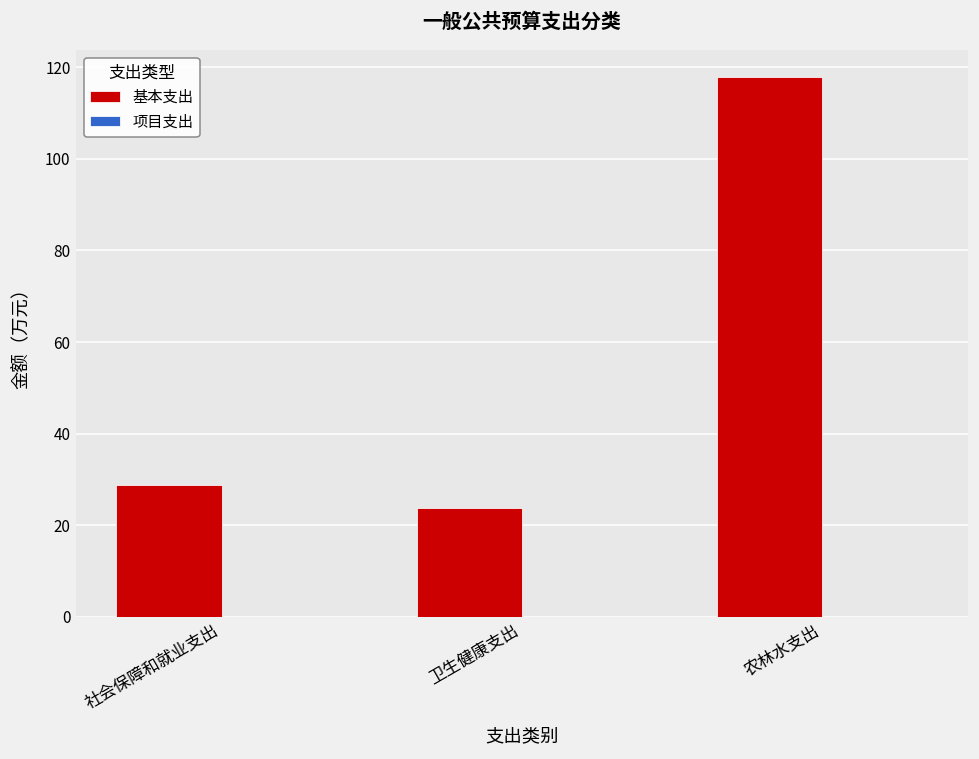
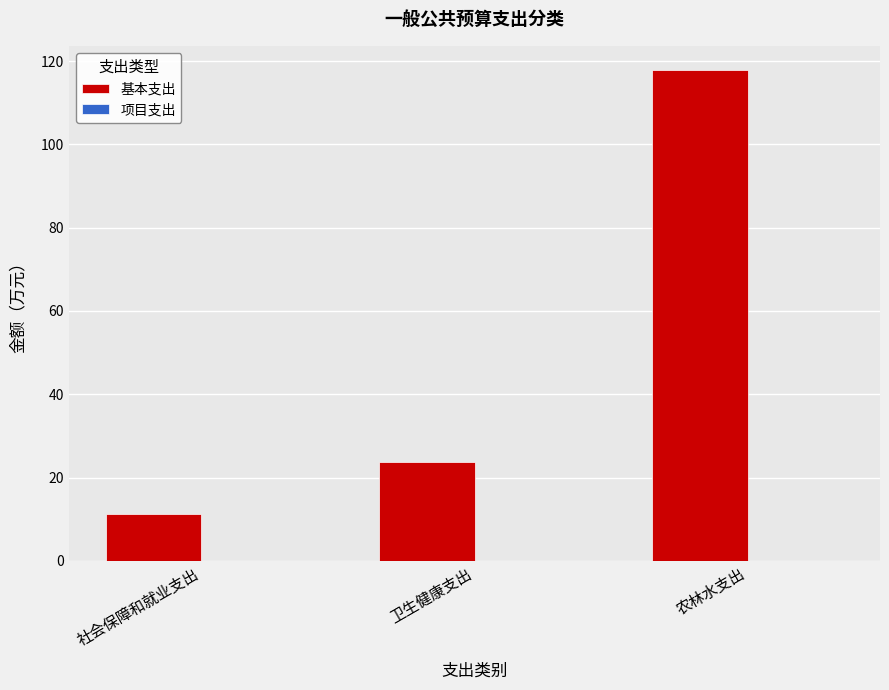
  {
    "基本支出": {
-     "社会保障和就业支出": 29,
+     "社会保障和就业支出": 11,
      "卫生健康支出": 24,
      "农林水支出": 118
    },
    "项目支出": {
      "社会保障和就业支出": 0,
      "卫生健康支出": 0,
      "农林水支出": 0
    }
  }
